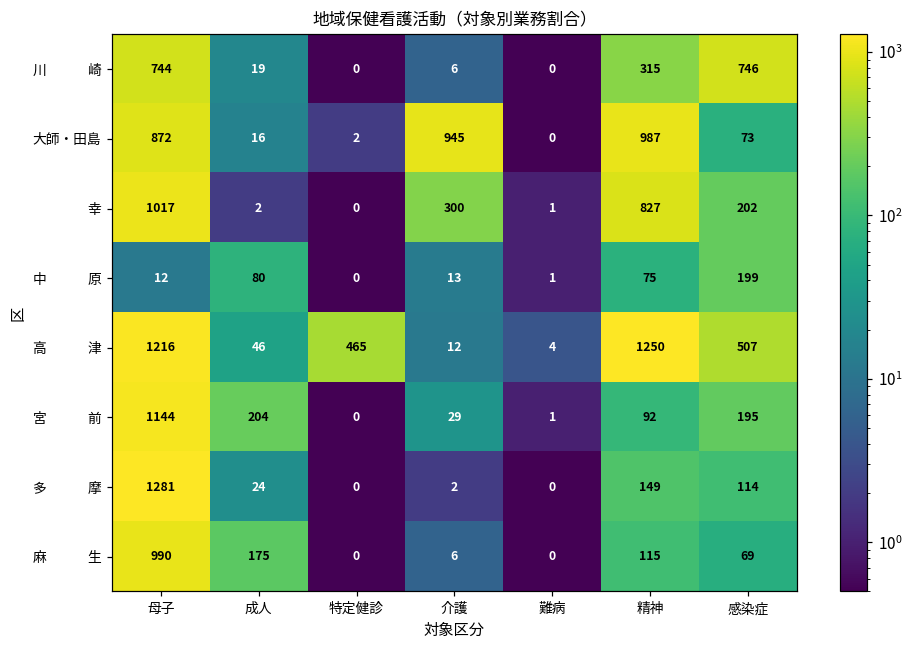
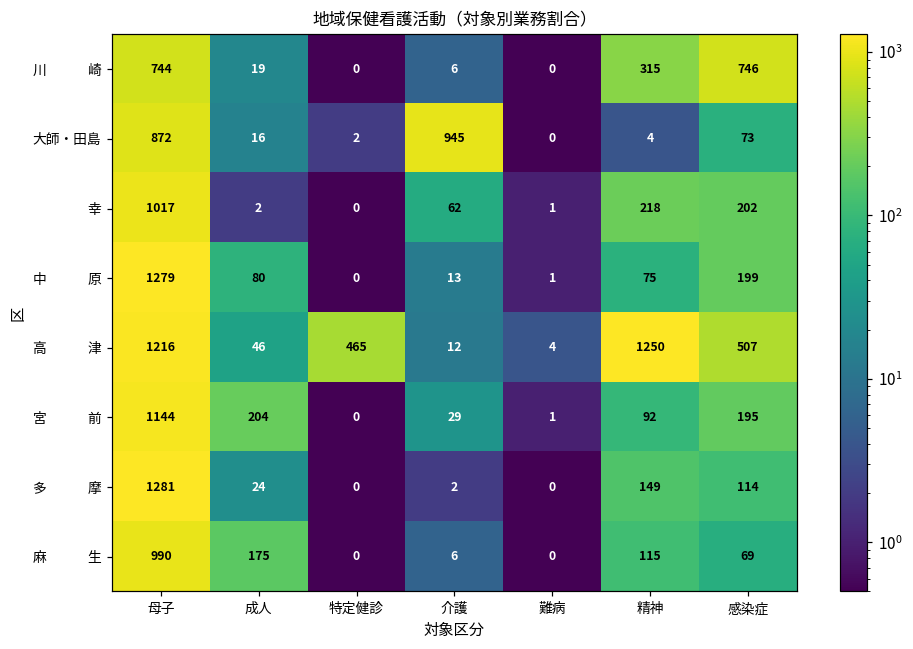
  {
    "川 崎": {
      "母子": 744,
      "成人": 19,
      "特定健診": 0,
      "介護": 6,
      "難病": 0,
      "精神": 315,
      "感染症": 746
    },
    "大師・田島": {
      "母子": 872,
      "成人": 16,
      "特定健診": 2,
      "介護": 945,
      "難病": 0,
-     "精神": 987,
+     "精神": 4,
      "感染症": 73
    },
    "幸": {
      "母子": 1017,
      "成人": 2,
      "特定健診": 0,
-     "介護": 300,
+     "介護": 62,
      "難病": 1,
-     "精神": 827,
+     "精神": 218,
      "感染症": 202
    },
    "中 原": {
-     "母子": 12,
+     "母子": 1279,
      "成人": 80,
      "特定健診": 0,
      "介護": 13,
      "難病": 1,
      "精神": 75,
      "感染症": 199
    },
    "高 津": {
      "母子": 1216,
      "成人": 46,
      "特定健診": 465,
      "介護": 12,
      "難病": 4,
      "精神": 1250,
      "感染症": 507
    },
    "宮 前": {
      "母子": 1144,
      "成人": 204,
      "特定健診": 0,
      "介護": 29,
      "難病": 1,
      "精神": 92,
      "感染症": 195
    },
    "多 摩": {
      "母子": 1281,
      "成人": 24,
      "特定健診": 0,
      "介護": 2,
      "難病": 0,
      "精神": 149,
      "感染症": 114
    },
    "麻 生": {
      "母子": 990,
      "成人": 175,
      "特定健診": 0,
      "介護": 6,
      "難病": 0,
      "精神": 115,
      "感染症": 69
    }
  }
